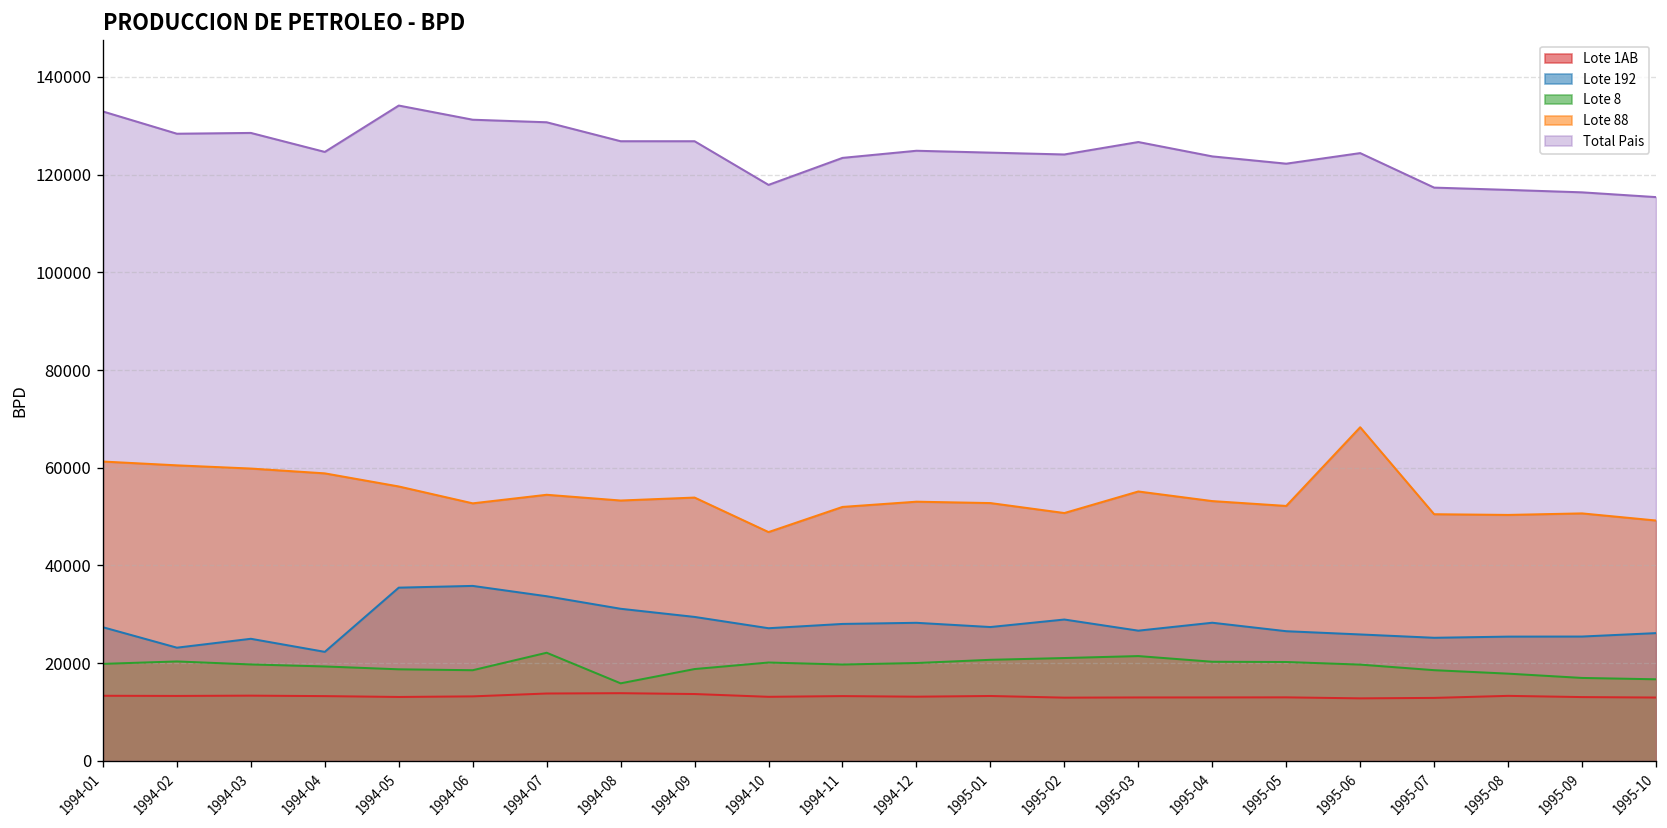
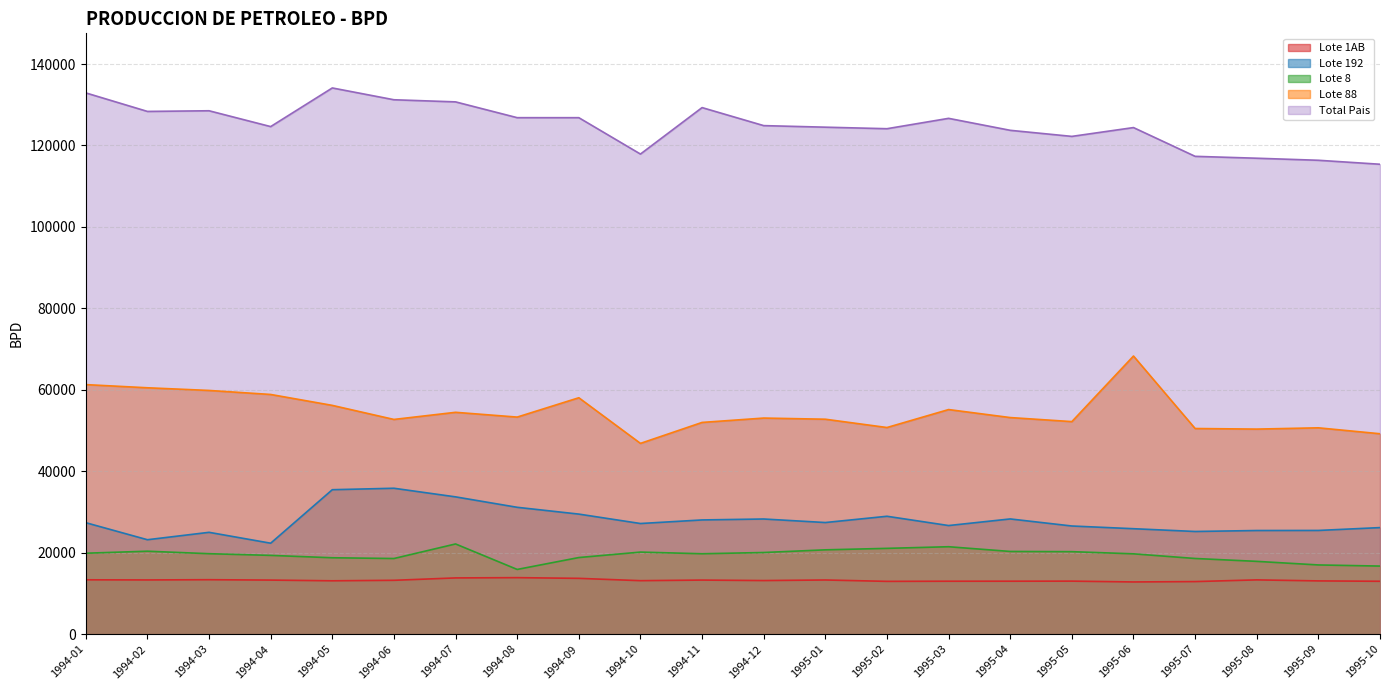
  {
    "Lote 1AB": {
      "1994-01": 13000,
      "1994-02": 13000,
      "1994-03": 13000,
      "1994-04": 13000,
      "1994-05": 13000,
      "1994-06": 13000,
      "1994-07": 14000,
      "1994-08": 14000,
      "1994-09": 14000,
      "1994-10": 13000,
      "1994-11": 13000,
      "1994-12": 13000,
      "1995-01": 13000,
      "1995-02": 13000,
      "1995-03": 13000,
      "1995-04": 13000,
      "1995-05": 13000,
      "1995-06": 13000,
      "1995-07": 13000,
      "1995-08": 13000,
      "1995-09": 13000,
      "1995-10": 13000
    },
    "Lote 192": {
      "1994-01": 27000,
      "1994-02": 23000,
      "1994-03": 25000,
      "1994-04": 22000,
      "1994-05": 35000,
      "1994-06": 36000,
      "1994-07": 34000,
      "1994-08": 31000,
      "1994-09": 29000,
      "1994-10": 27000,
      "1994-11": 28000,
      "1994-12": 28000,
      "1995-01": 27000,
      "1995-02": 29000,
      "1995-03": 27000,
      "1995-04": 28000,
      "1995-05": 27000,
      "1995-06": 26000,
      "1995-07": 25000,
      "1995-08": 25000,
      "1995-09": 25000,
      "1995-10": 26000
    },
    "Lote 8": {
      "1994-01": 20000,
      "1994-02": 20000,
      "1994-03": 20000,
      "1994-04": 19000,
      "1994-05": 19000,
      "1994-06": 19000,
      "1994-07": 22000,
      "1994-08": 16000,
      "1994-09": 19000,
      "1994-10": 20000,
      "1994-11": 20000,
      "1994-12": 20000,
      "1995-01": 21000,
      "1995-02": 21000,
      "1995-03": 21000,
      "1995-04": 20000,
      "1995-05": 20000,
      "1995-06": 20000,
      "1995-07": 19000,
      "1995-08": 18000,
      "1995-09": 17000,
      "1995-10": 17000
    },
    "Lote 88": {
      "1994-01": 61000,
      "1994-02": 60000,
      "1994-03": 60000,
      "1994-04": 59000,
      "1994-05": 56000,
      "1994-06": 53000,
      "1994-07": 54000,
      "1994-08": 53000,
-     "1994-09": 54000,
+     "1994-09": 58000,
      "1994-10": 47000,
      "1994-11": 52000,
      "1994-12": 53000,
      "1995-01": 53000,
      "1995-02": 51000,
      "1995-03": 55000,
      "1995-04": 53000,
      "1995-05": 52000,
      "1995-06": 68000,
      "1995-07": 50000,
      "1995-08": 50000,
      "1995-09": 51000,
      "1995-10": 49000
    },
    "Total Pais": {
      "1994-01": 133000,
      "1994-02": 128000,
      "1994-03": 129000,
      "1994-04": 125000,
      "1994-05": 134000,
      "1994-06": 131000,
      "1994-07": 131000,
      "1994-08": 127000,
      "1994-09": 127000,
      "1994-10": 118000,
-     "1994-11": 123000,
+     "1994-11": 129000,
      "1994-12": 125000,
      "1995-01": 124000,
      "1995-02": 124000,
      "1995-03": 127000,
      "1995-04": 124000,
      "1995-05": 122000,
      "1995-06": 124000,
      "1995-07": 117000,
      "1995-08": 117000,
      "1995-09": 116000,
      "1995-10": 115000
    }
  }
